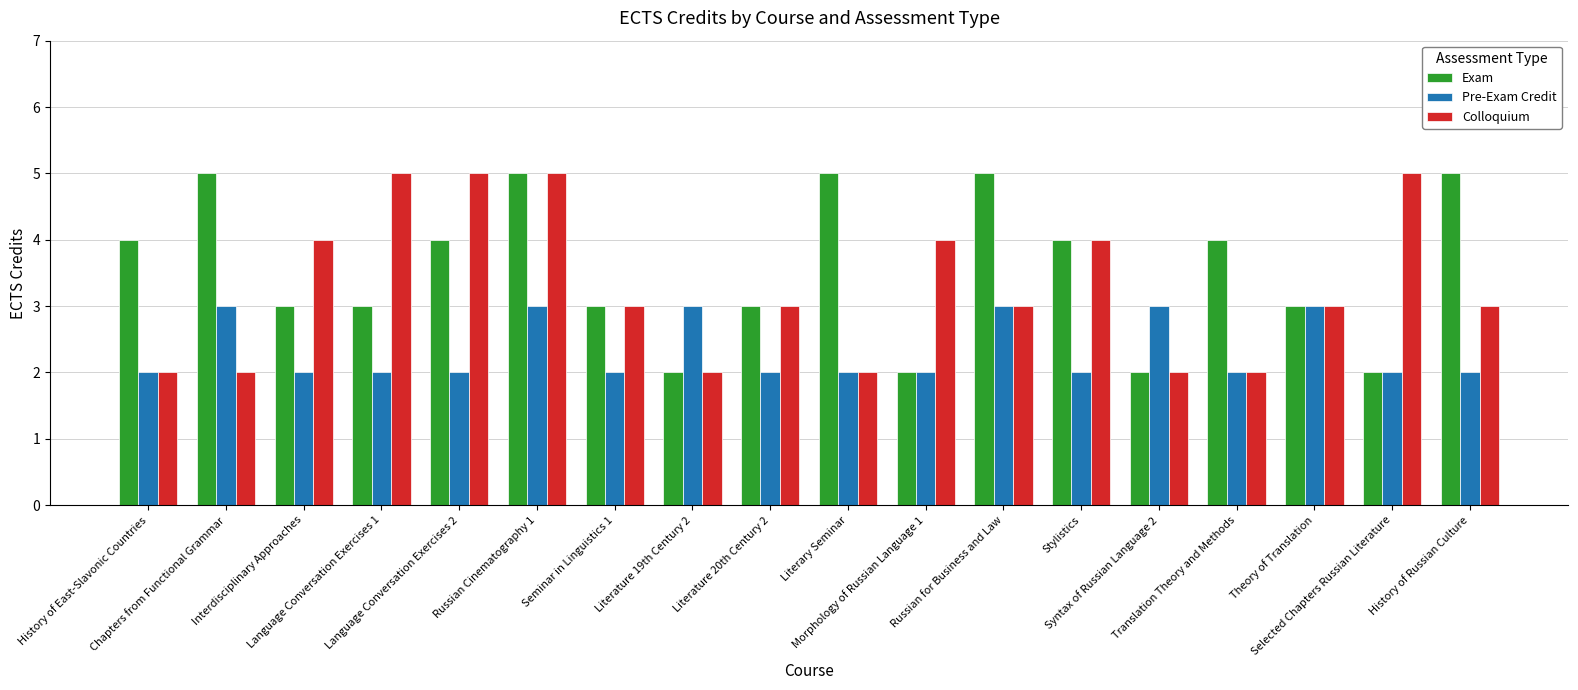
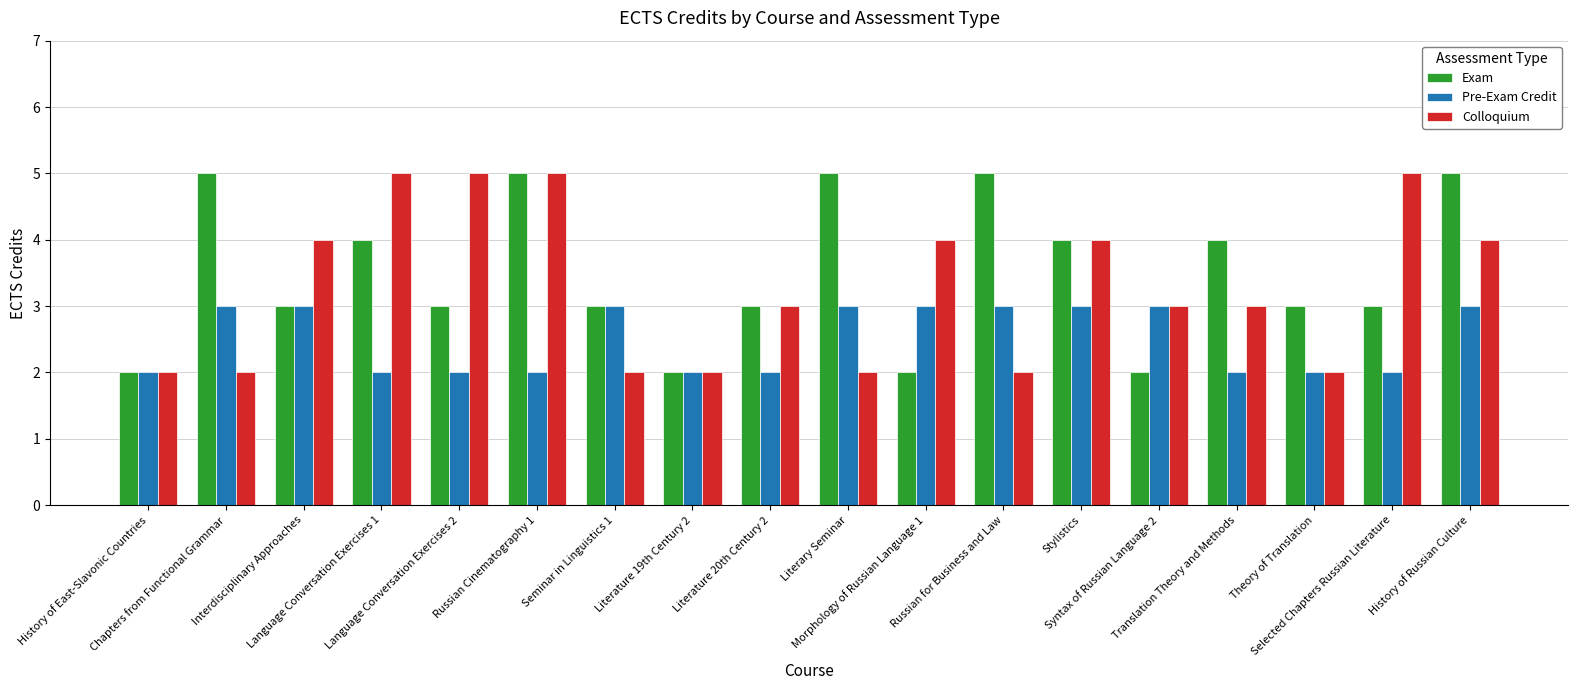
  {
    "Exam": {
-     "History of East-Slavonic Countries": 4,
+     "History of East-Slavonic Countries": 2,
      "Chapters from Functional Grammar": 5,
      "Interdisciplinary Approaches": 3,
-     "Language Conversation Exercises 1": 3,
-     "Language Conversation Exercises 2": 4,
+     "Language Conversation Exercises 1": 4,
+     "Language Conversation Exercises 2": 3,
      "Russian Cinematography 1": 5,
      "Seminar in Linguistics 1": 3,
      "Literature 19th Century 2": 2,
      "Literature 20th Century 2": 3,
      "Literary Seminar": 5,
      "Morphology of Russian Language 1": 2,
      "Russian for Business and Law": 5,
      "Stylistics": 4,
      "Syntax of Russian Language 2": 2,
      "Translation Theory and Methods": 4,
      "Theory of Translation": 3,
-     "Selected Chapters Russian Literature": 2,
+     "Selected Chapters Russian Literature": 3,
      "History of Russian Culture": 5
    },
    "Pre-Exam Credit": {
      "History of East-Slavonic Countries": 2,
      "Chapters from Functional Grammar": 3,
-     "Interdisciplinary Approaches": 2,
+     "Interdisciplinary Approaches": 3,
      "Language Conversation Exercises 1": 2,
      "Language Conversation Exercises 2": 2,
-     "Russian Cinematography 1": 3,
-     "Seminar in Linguistics 1": 2,
-     "Literature 19th Century 2": 3,
+     "Russian Cinematography 1": 2,
+     "Seminar in Linguistics 1": 3,
+     "Literature 19th Century 2": 2,
      "Literature 20th Century 2": 2,
-     "Literary Seminar": 2,
-     "Morphology of Russian Language 1": 2,
+     "Literary Seminar": 3,
+     "Morphology of Russian Language 1": 3,
      "Russian for Business and Law": 3,
-     "Stylistics": 2,
+     "Stylistics": 3,
      "Syntax of Russian Language 2": 3,
      "Translation Theory and Methods": 2,
-     "Theory of Translation": 3,
+     "Theory of Translation": 2,
      "Selected Chapters Russian Literature": 2,
-     "History of Russian Culture": 2
+     "History of Russian Culture": 3
    },
    "Colloquium": {
      "History of East-Slavonic Countries": 2,
      "Chapters from Functional Grammar": 2,
      "Interdisciplinary Approaches": 4,
      "Language Conversation Exercises 1": 5,
      "Language Conversation Exercises 2": 5,
      "Russian Cinematography 1": 5,
-     "Seminar in Linguistics 1": 3,
+     "Seminar in Linguistics 1": 2,
      "Literature 19th Century 2": 2,
      "Literature 20th Century 2": 3,
      "Literary Seminar": 2,
      "Morphology of Russian Language 1": 4,
-     "Russian for Business and Law": 3,
+     "Russian for Business and Law": 2,
      "Stylistics": 4,
-     "Syntax of Russian Language 2": 2,
-     "Translation Theory and Methods": 2,
-     "Theory of Translation": 3,
+     "Syntax of Russian Language 2": 3,
+     "Translation Theory and Methods": 3,
+     "Theory of Translation": 2,
      "Selected Chapters Russian Literature": 5,
-     "History of Russian Culture": 3
+     "History of Russian Culture": 4
    }
  }
